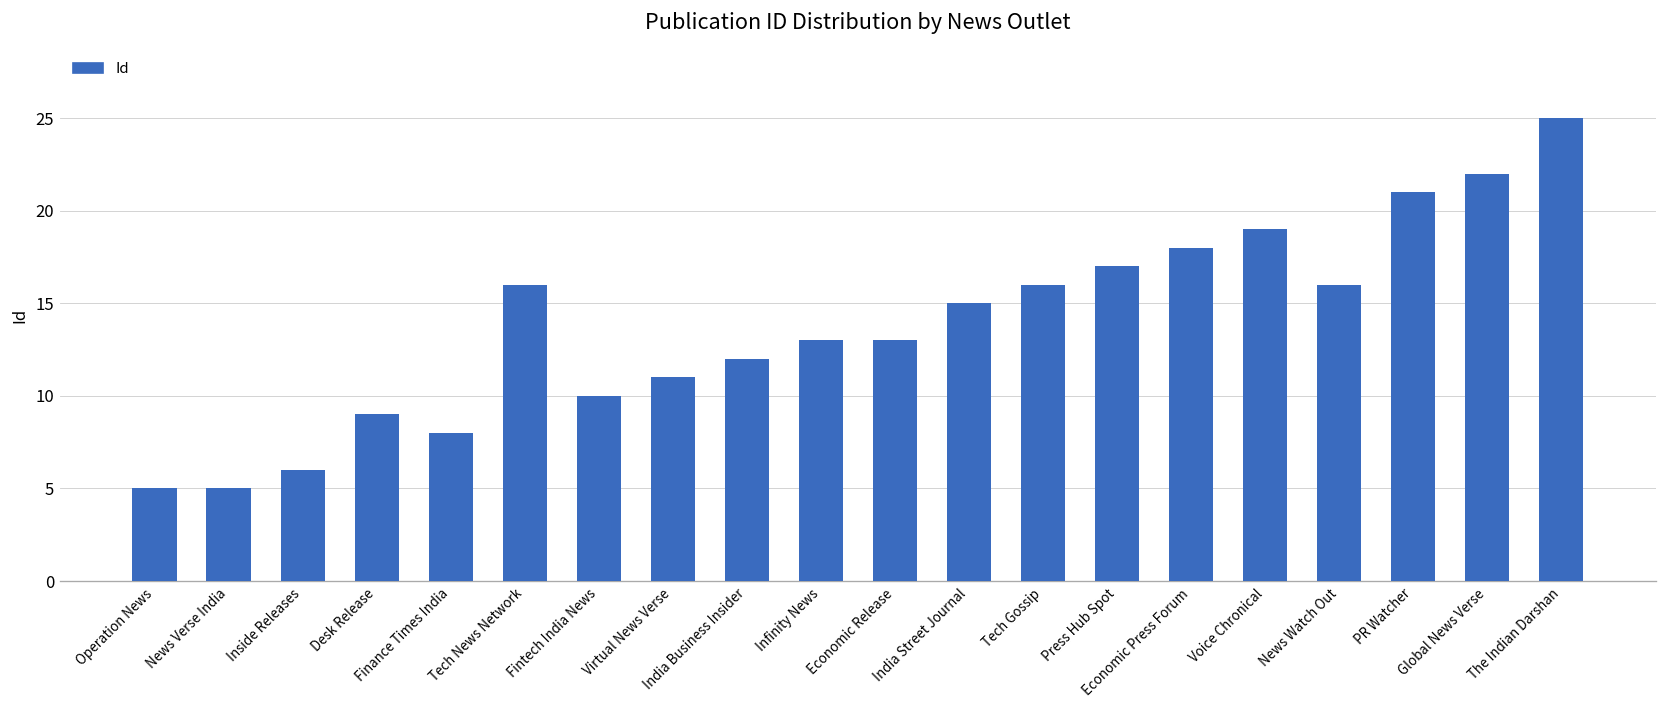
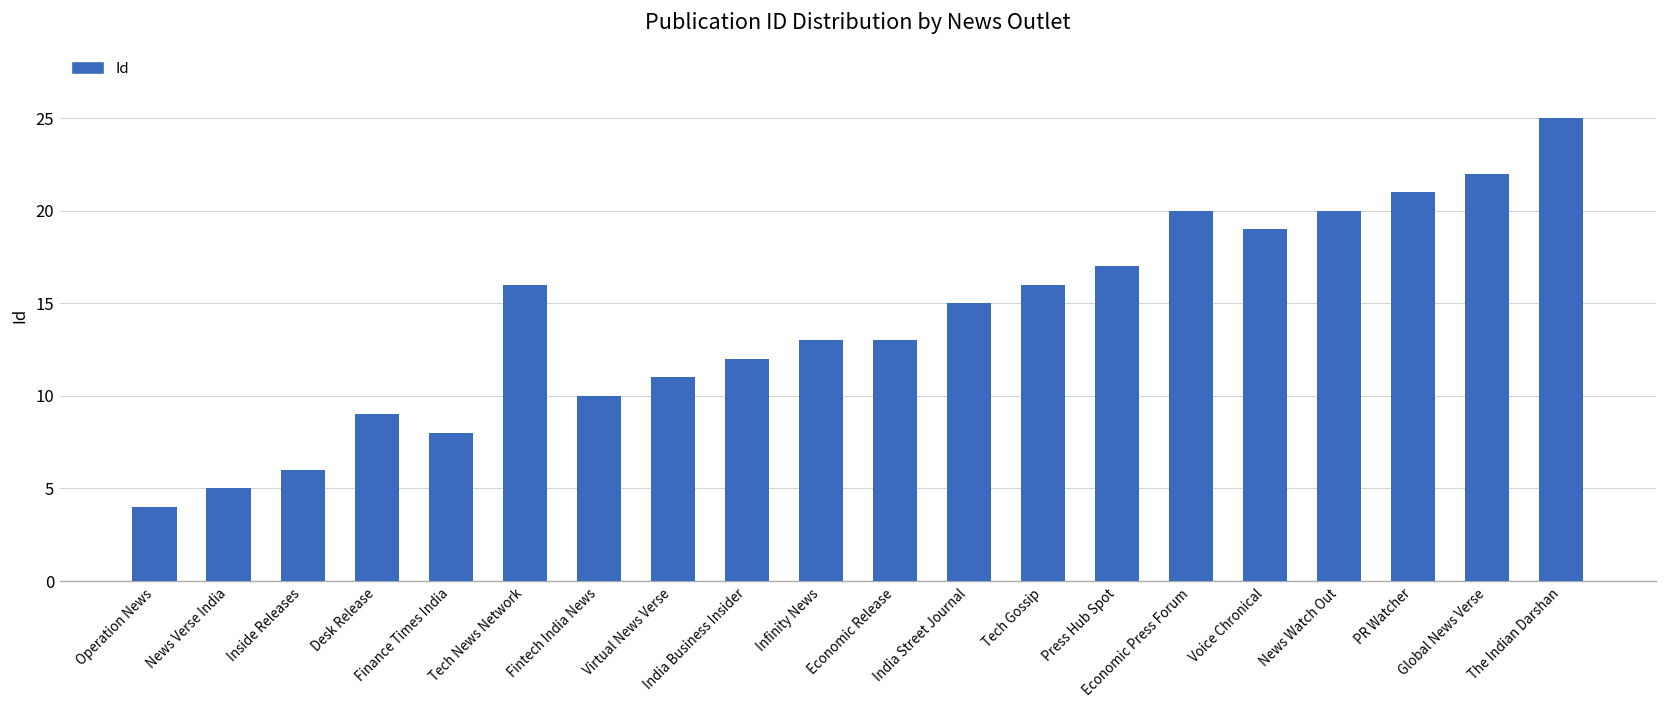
  {
-   "Operation News": 5,
+   "Operation News": 4,
    "News Verse India": 5,
    "Inside Releases": 6,
    "Desk Release": 9,
    "Finance Times India": 8,
    "Tech News Network": 16,
    "Fintech India News": 10,
    "Virtual News Verse": 11,
    "India Business Insider": 12,
    "Infinity News": 13,
    "Economic Release": 13,
    "India Street Journal": 15,
    "Tech Gossip": 16,
    "Press Hub Spot": 17,
-   "Economic Press Forum": 18,
+   "Economic Press Forum": 20,
    "Voice Chronical": 19,
-   "News Watch Out": 16,
+   "News Watch Out": 20,
    "PR Watcher": 21,
    "Global News Verse": 22,
    "The Indian Darshan": 25
  }
